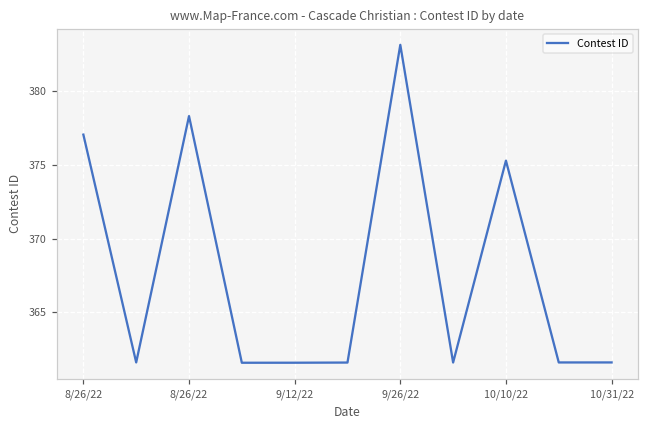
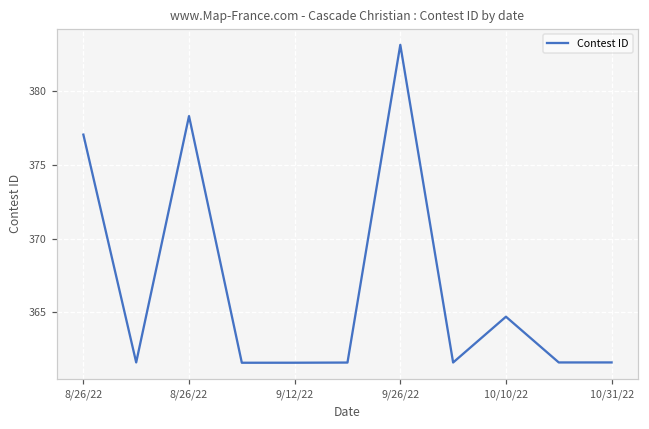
  {
    "9/12/22": 361.6,
    "9/26/22": 383.2,
-   "10/10/22": 375.3,
+   "10/10/22": 364.7,
    "10/31/22": 361.6
  }
